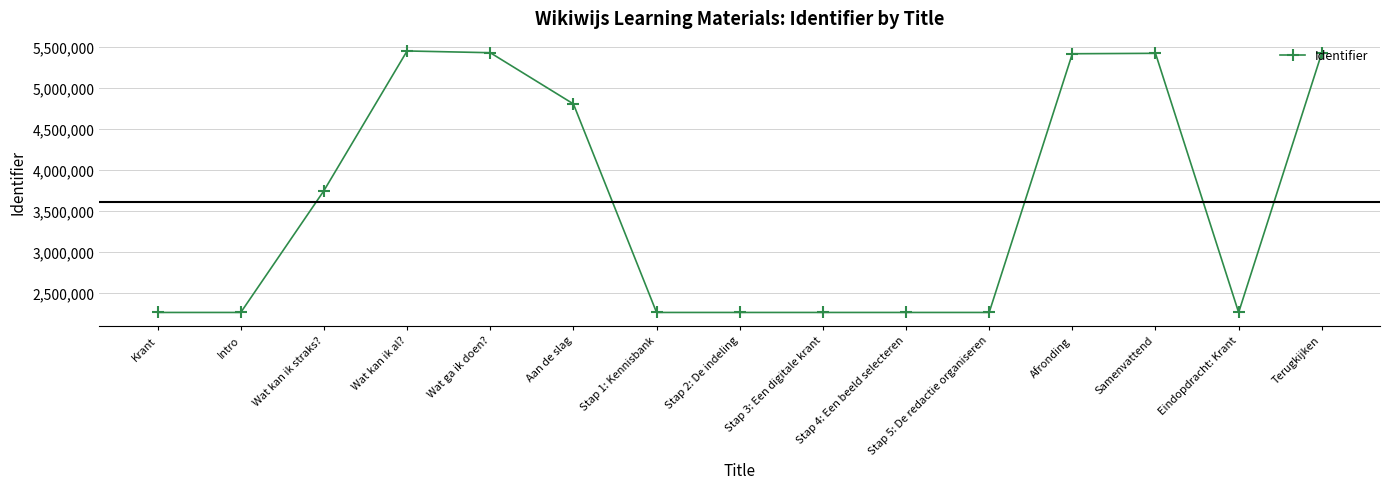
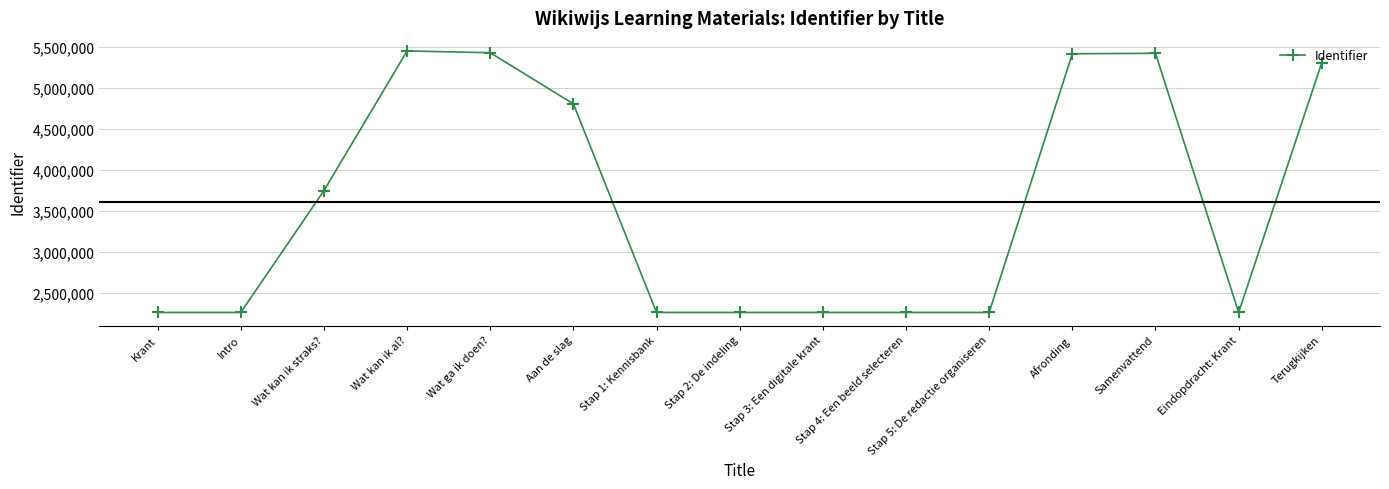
  {
    "Krant": "2,300,000",
    "Intro": "2,300,000",
    "Wat kan ik straks?": "3,700,000",
    "Wat kan ik al?": "5,400,000",
    "Wat ga ik doen?": "5,400,000",
    "Aan de slag": "4,800,000",
    "Stap 1: Kennisbank": "2,300,000",
    "Stap 2: De indeling": "2,300,000",
    "Stap 3: Een digitale krant": "2,300,000",
    "Stap 4: Een beeld selecteren": "2,300,000",
    "Stap 5: De redactie organiseren": "2,300,000",
    "Afronding": "5,400,000",
    "Samenvattend": "5,400,000",
    "Eindopdracht: Krant": "2,300,000",
-   "Terugkijken": "5,400,000"
+   "Terugkijken": "5,300,000"
  }
